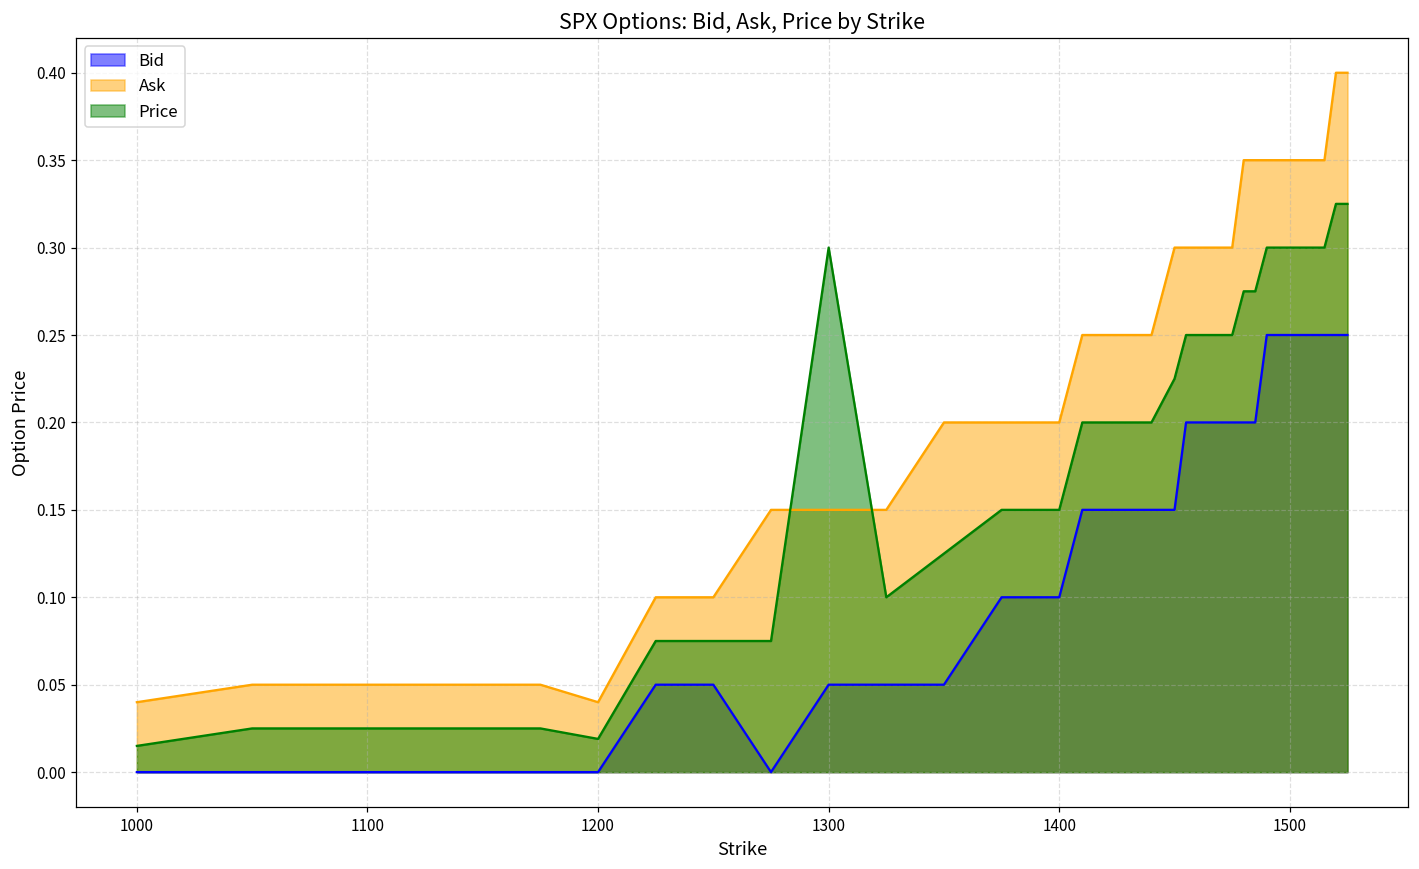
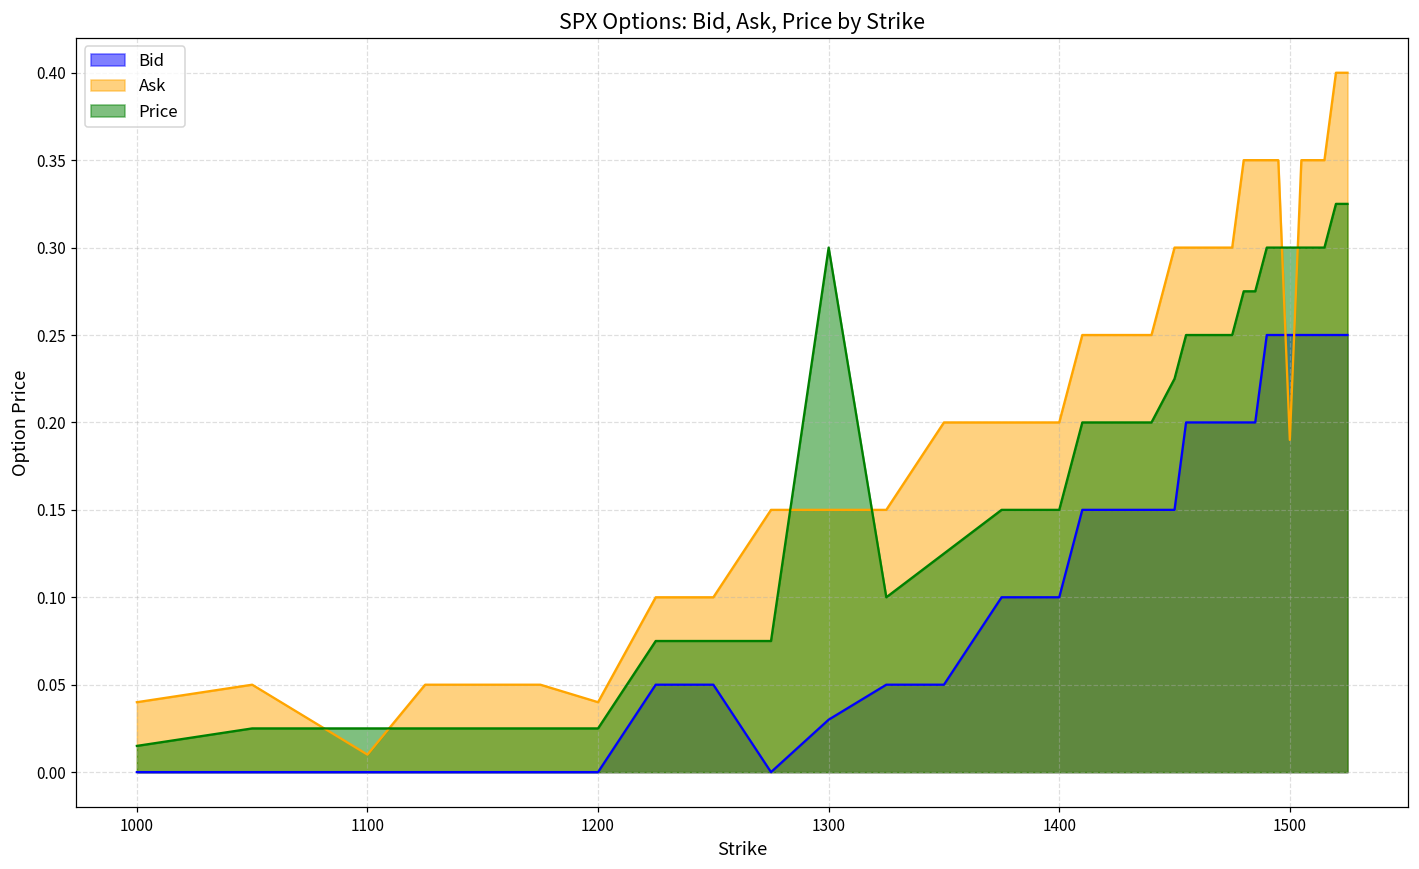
  {
    "Bid": {
      "1000": 0.00,
      "1100": 0.00,
      "1200": 0.00,
-     "1300": 0.05,
+     "1300": 0.03,
      "1400": 0.10,
      "1500": 0.25
    },
    "Ask": {
      "1000": 0.04,
-     "1100": 0.05,
+     "1100": 0.01,
      "1200": 0.04,
      "1300": 0.15,
      "1400": 0.20,
-     "1500": 0.35
+     "1500": 0.19
    },
    "Price": {
      "1000": 0.015,
      "1100": 0.025,
-     "1200": 0.019,
+     "1200": 0.025,
      "1300": 0.300,
      "1400": 0.150,
      "1500": 0.300
    }
  }
